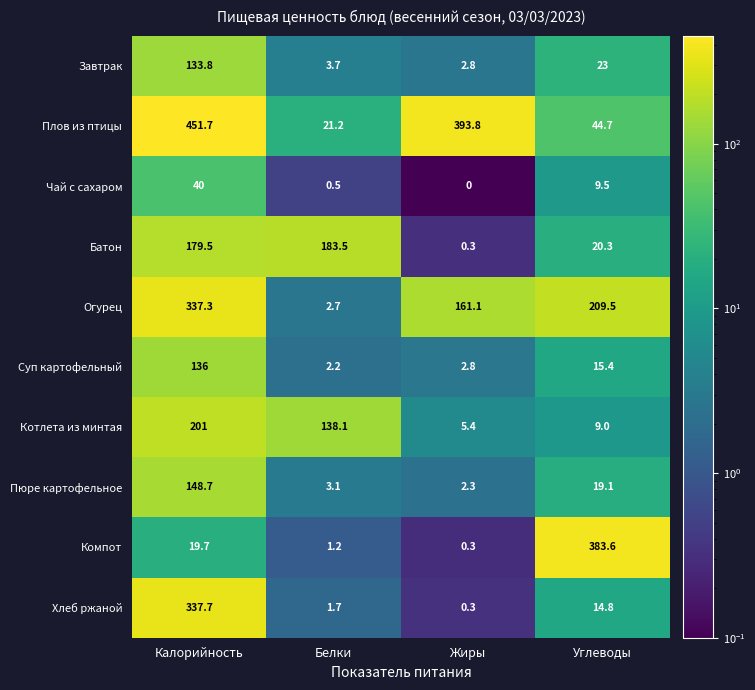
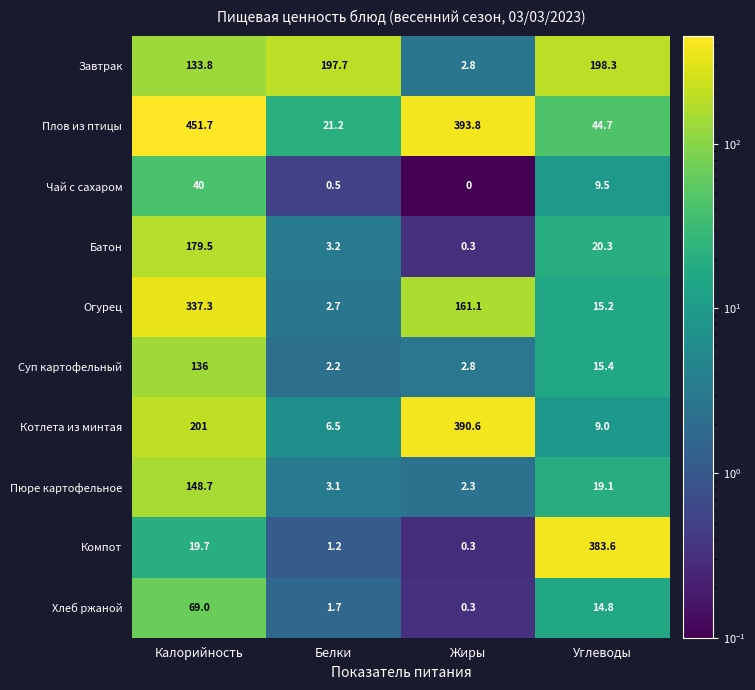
  {
    "Завтрак": {
      "Калорийность": 133.8,
-     "Белки": 3.7,
+     "Белки": 197.7,
      "Жиры": 2.8,
-     "Углеводы": 23
+     "Углеводы": 198.3
    },
    "Плов из птицы": {
      "Калорийность": 451.7,
      "Белки": 21.2,
      "Жиры": 393.8,
      "Углеводы": 44.7
    },
    "Чай с сахаром": {
      "Калорийность": 40,
      "Белки": 0.5,
      "Жиры": 0,
      "Углеводы": 9.5
    },
    "Батон": {
      "Калорийность": 179.5,
-     "Белки": 183.5,
+     "Белки": 3.2,
      "Жиры": 0.3,
      "Углеводы": 20.3
    },
    "Огурец": {
      "Калорийность": 337.3,
      "Белки": 2.7,
      "Жиры": 161.1,
-     "Углеводы": 209.5
+     "Углеводы": 15.2
    },
    "Суп картофельный": {
      "Калорийность": 136,
      "Белки": 2.2,
      "Жиры": 2.8,
      "Углеводы": 15.4
    },
    "Котлета из минтая": {
      "Калорийность": 201,
-     "Белки": 138.1,
-     "Жиры": 5.4,
+     "Белки": 6.5,
+     "Жиры": 390.6,
      "Углеводы": 9.0
    },
    "Пюре картофельное": {
      "Калорийность": 148.7,
      "Белки": 3.1,
      "Жиры": 2.3,
      "Углеводы": 19.1
    },
    "Компот": {
      "Калорийность": 19.7,
      "Белки": 1.2,
      "Жиры": 0.3,
      "Углеводы": 383.6
    },
    "Хлеб ржаной": {
-     "Калорийность": 337.7,
+     "Калорийность": 69.0,
      "Белки": 1.7,
      "Жиры": 0.3,
      "Углеводы": 14.8
    }
  }
